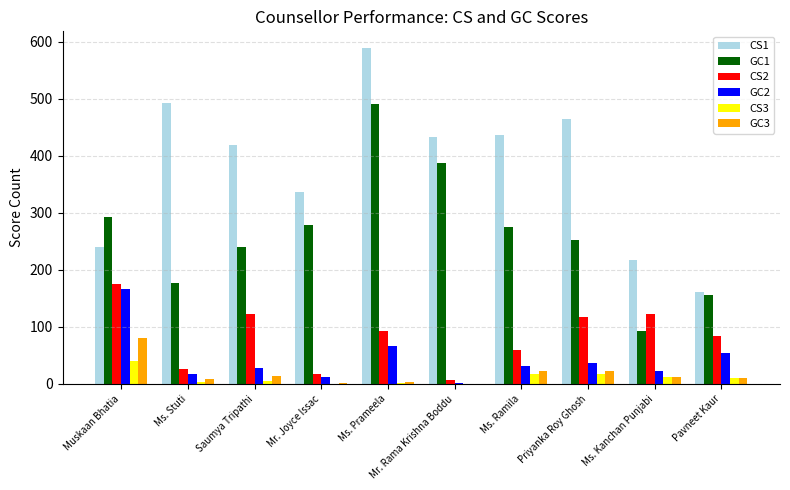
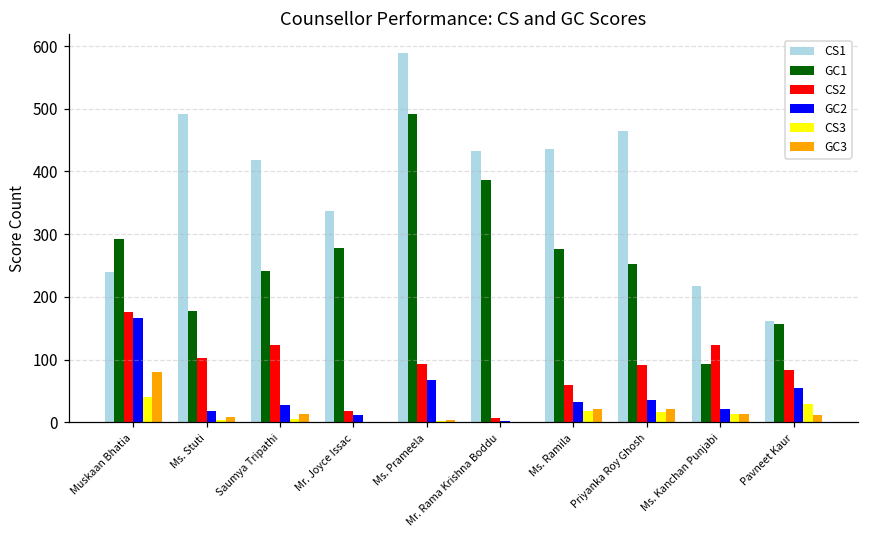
  {
    "CS1": {
      "Muskaan Bhatia": 240,
      "Ms. Stuti": 490,
      "Saumya Tripathi": 420,
      "Mr. Joyce Issac": 340,
      "Ms. Prameela": 590,
      "Mr. Rama Krishna Boddu": 430,
      "Ms. Ramila": 440,
      "Priyanka Roy Ghosh": 460,
      "Ms. Kanchan Punjabi": 220,
      "Pavneet Kaur": 160
    },
    "GC1": {
      "Muskaan Bhatia": 290,
      "Ms. Stuti": 180,
      "Saumya Tripathi": 240,
      "Mr. Joyce Issac": 280,
      "Ms. Prameela": 490,
      "Mr. Rama Krishna Boddu": 390,
      "Ms. Ramila": 280,
      "Priyanka Roy Ghosh": 250,
      "Ms. Kanchan Punjabi": 90,
      "Pavneet Kaur": 160
    },
    "CS2": {
      "Muskaan Bhatia": 180,
-     "Ms. Stuti": 30,
+     "Ms. Stuti": 100,
      "Saumya Tripathi": 120,
      "Mr. Joyce Issac": 20,
      "Ms. Prameela": 90,
      "Mr. Rama Krishna Boddu": 10,
      "Ms. Ramila": 60,
-     "Priyanka Roy Ghosh": 120,
+     "Priyanka Roy Ghosh": 90,
      "Ms. Kanchan Punjabi": 120,
      "Pavneet Kaur": 80
    },
    "GC2": {
      "Muskaan Bhatia": 170,
      "Ms. Stuti": 20,
      "Saumya Tripathi": 30,
      "Mr. Joyce Issac": 10,
      "Ms. Prameela": 70,
      "Ms. Ramila": 30,
      "Priyanka Roy Ghosh": 40,
      "Ms. Kanchan Punjabi": 20,
      "Pavneet Kaur": 60
    },
    "CS3": {
      "Muskaan Bhatia": 40,
      "Saumya Tripathi": 10,
      "Mr. Joyce Issac": 0,
      "Mr. Rama Krishna Boddu": 0,
      "Ms. Ramila": 20,
      "Priyanka Roy Ghosh": 20,
      "Ms. Kanchan Punjabi": 10,
-     "Pavneet Kaur": 10
+     "Pavneet Kaur": 30
    },
    "GC3": {
      "Muskaan Bhatia": 80,
      "Ms. Stuti": 10,
      "Saumya Tripathi": 10,
      "Mr. Rama Krishna Boddu": 0,
      "Ms. Ramila": 20,
      "Priyanka Roy Ghosh": 20,
      "Ms. Kanchan Punjabi": 10,
      "Pavneet Kaur": 10
    }
  }
